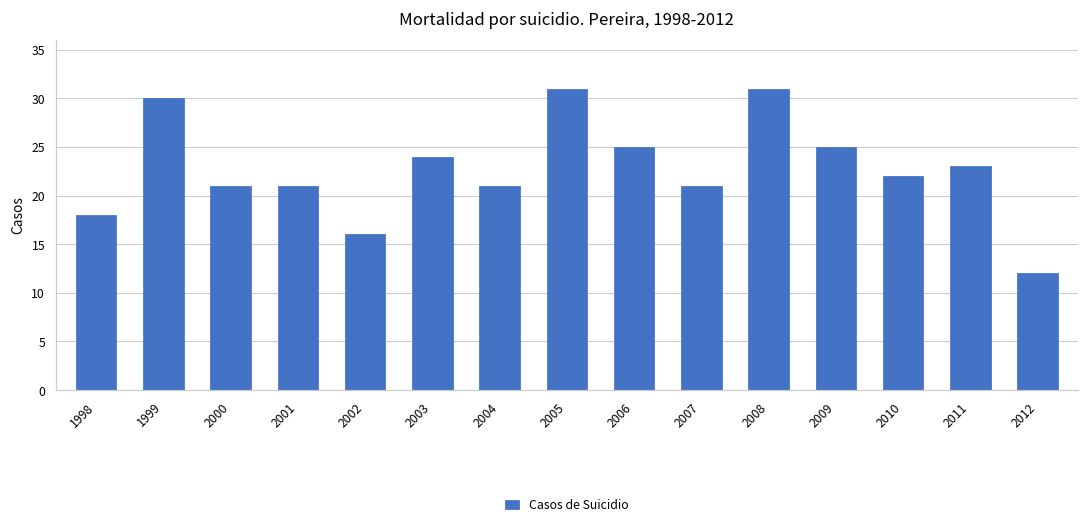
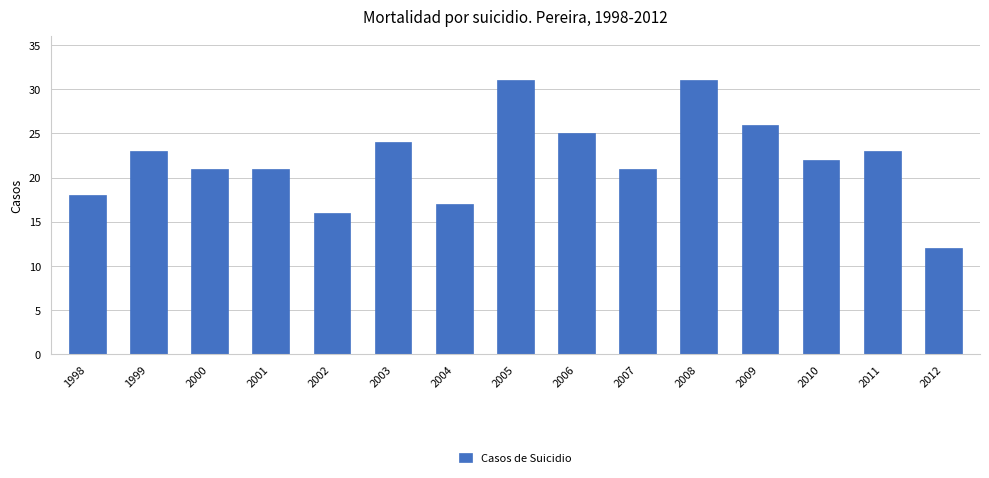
  {
    "1998": 18,
-   "1999": 30,
+   "1999": 23,
    "2000": 21,
    "2001": 21,
    "2002": 16,
    "2003": 24,
-   "2004": 21,
+   "2004": 17,
    "2005": 31,
    "2006": 25,
    "2007": 21,
    "2008": 31,
-   "2009": 25,
+   "2009": 26,
    "2010": 22,
    "2011": 23,
    "2012": 12
  }
